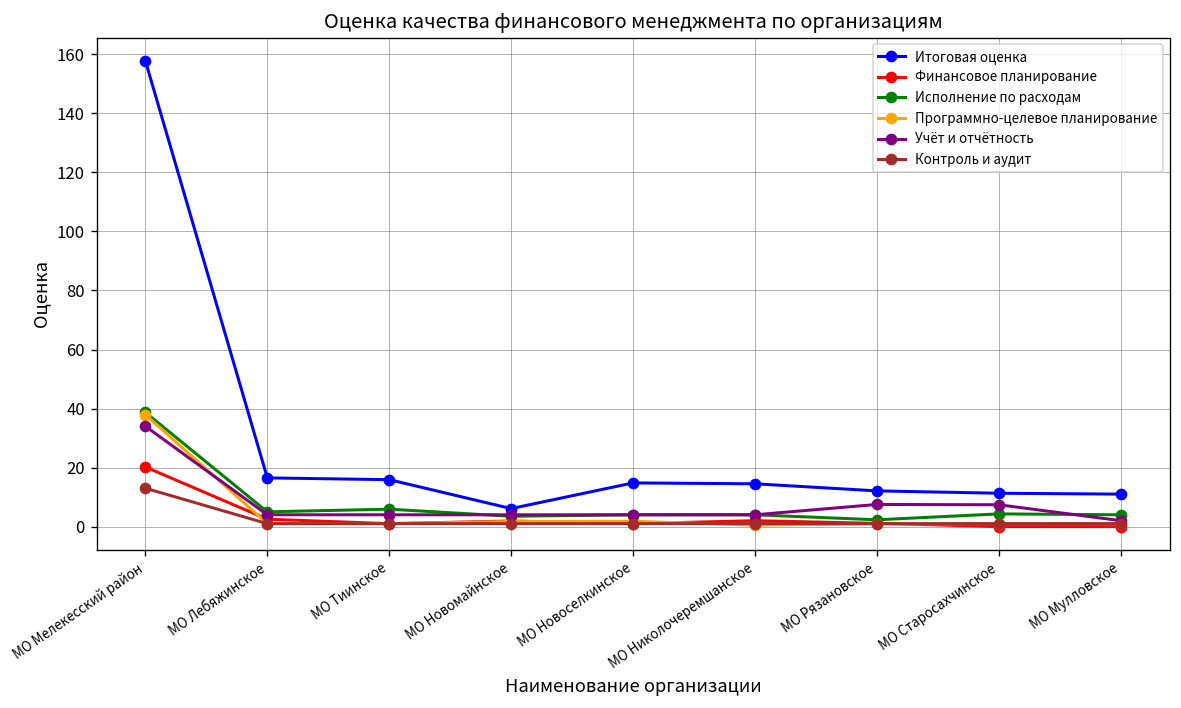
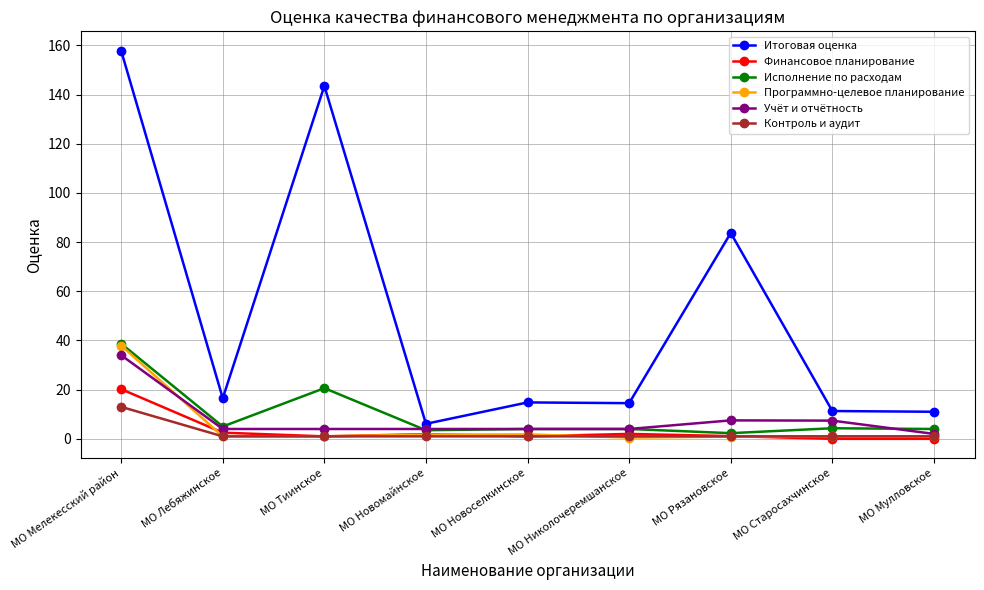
  {
    "Итоговая оценка": {
      "МО Мелекесский район": 158,
      "МО Лебяжинское": 17,
-     "МО Тиинское": 16,
+     "МО Тиинское": 144,
      "МО Новомайнское": 6,
      "МО Новоселкинское": 15,
      "МО Николочеремшанское": 15,
-     "МО Рязановское": 12,
+     "МО Рязановское": 84,
      "МО Старосахчинское": 11,
      "МО Мулловское": 11
    },
    "Финансовое планирование": {
      "МО Мелекесский район": 20,
      "МО Лебяжинское": 3
    },
    "Исполнение по расходам": {
-     "МО Тиинское": 6,
+     "МО Тиинское": 21,
      "МО Рязановское": 2,
      "МО Старосахчинское": 4,
      "МО Мулловское": 4
    },
    "Учёт и отчётность": {
      "МО Мелекесский район": 34,
      "МО Тиинское": 4,
      "МО Рязановское": 8,
      "МО Старосахчинское": 7
    },
    "Контроль и аудит": {
      "МО Мелекесский район": 13
    }
  }
